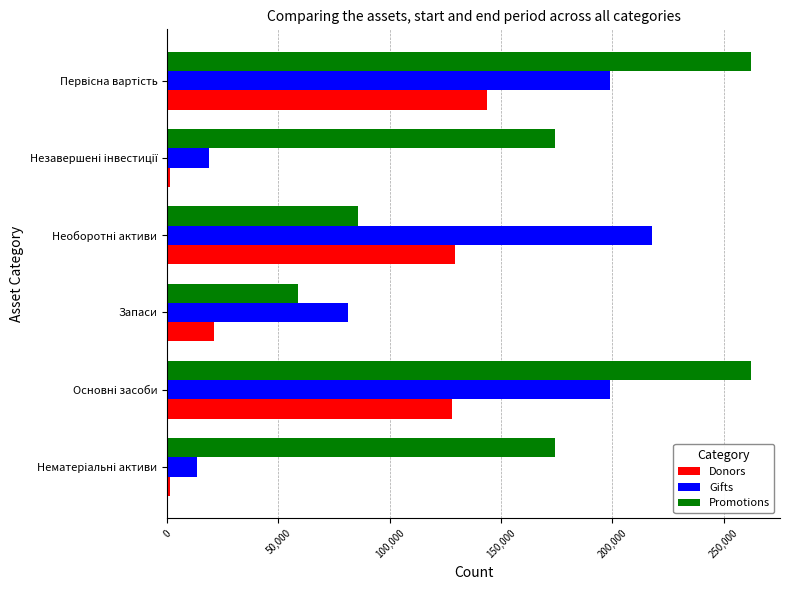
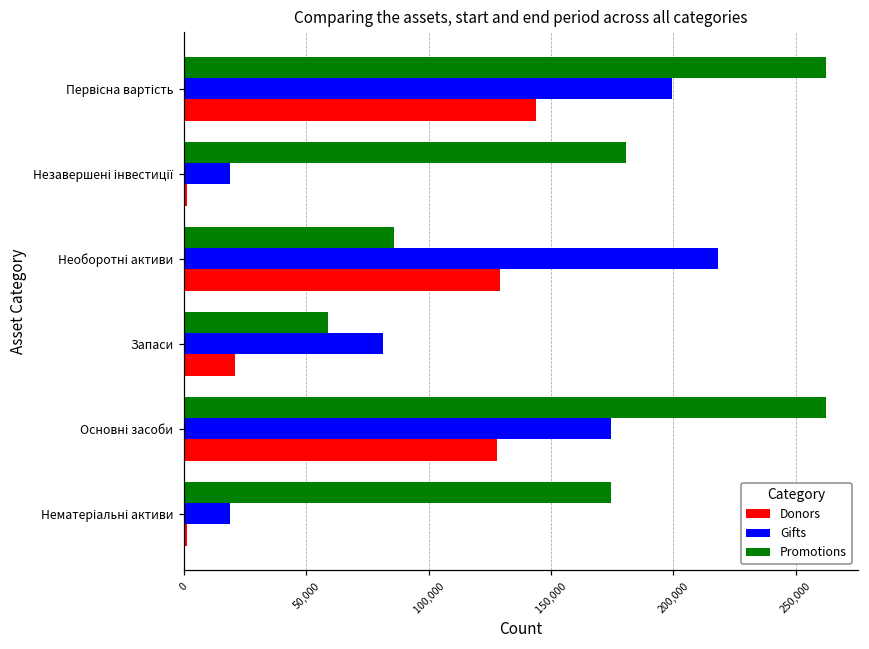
  {
    "Donors": {
      "Первісна вартість": "144,000",
      "Незавершені інвестиції": "1,000",
      "Необоротні активи": "129,000",
      "Запаси": "21,000",
      "Основні засоби": "128,000",
      "Нематеріальні активи": "1,000"
    },
    "Gifts": {
      "Первісна вартість": "199,000",
      "Незавершені інвестиції": "19,000",
      "Необоротні активи": "218,000",
      "Запаси": "81,000",
-     "Основні засоби": "199,000",
-     "Нематеріальні активи": "13,000"
+     "Основні засоби": "175,000",
+     "Нематеріальні активи": "19,000"
    },
    "Promotions": {
      "Первісна вартість": "262,000",
-     "Незавершені інвестиції": "174,000",
+     "Незавершені інвестиції": "181,000",
      "Необоротні активи": "86,000",
      "Запаси": "59,000",
      "Основні засоби": "262,000",
      "Нематеріальні активи": "174,000"
    }
  }
